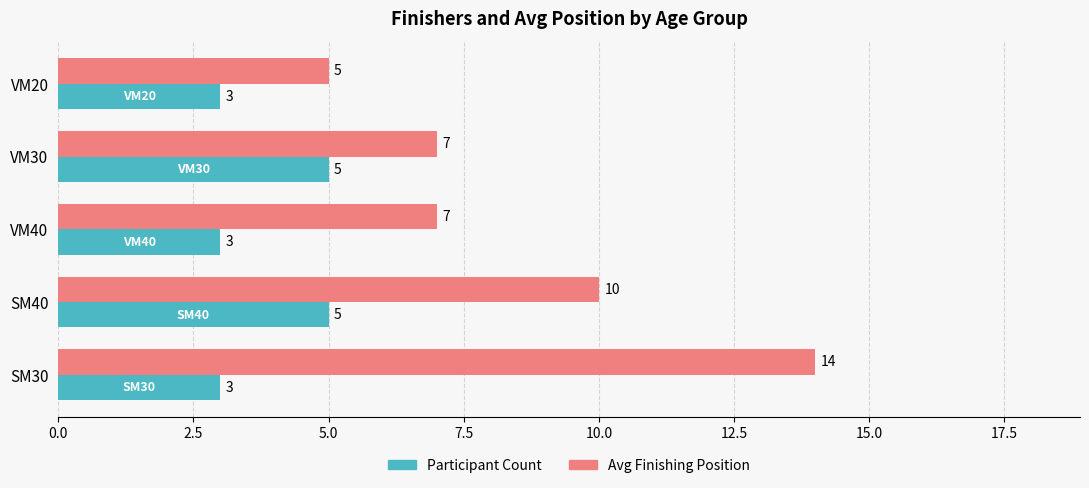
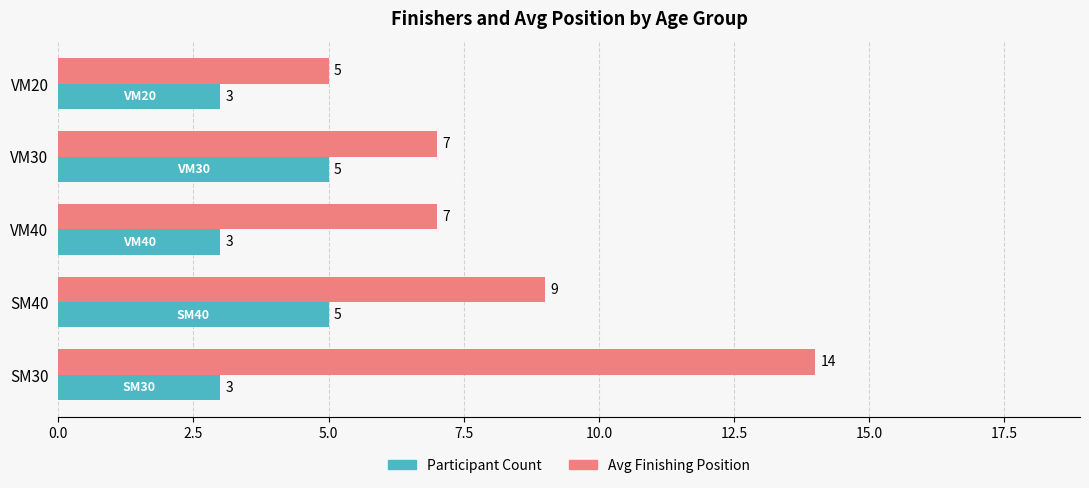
  {
    "Participant Count": {
      "VM20": 3,
      "VM30": 5,
      "VM40": 3,
      "SM40": 5,
      "SM30": 3
    },
    "Avg Finishing Position": {
      "VM20": 5,
      "VM30": 7,
      "VM40": 7,
-     "SM40": 10,
+     "SM40": 9,
      "SM30": 14
    }
  }
